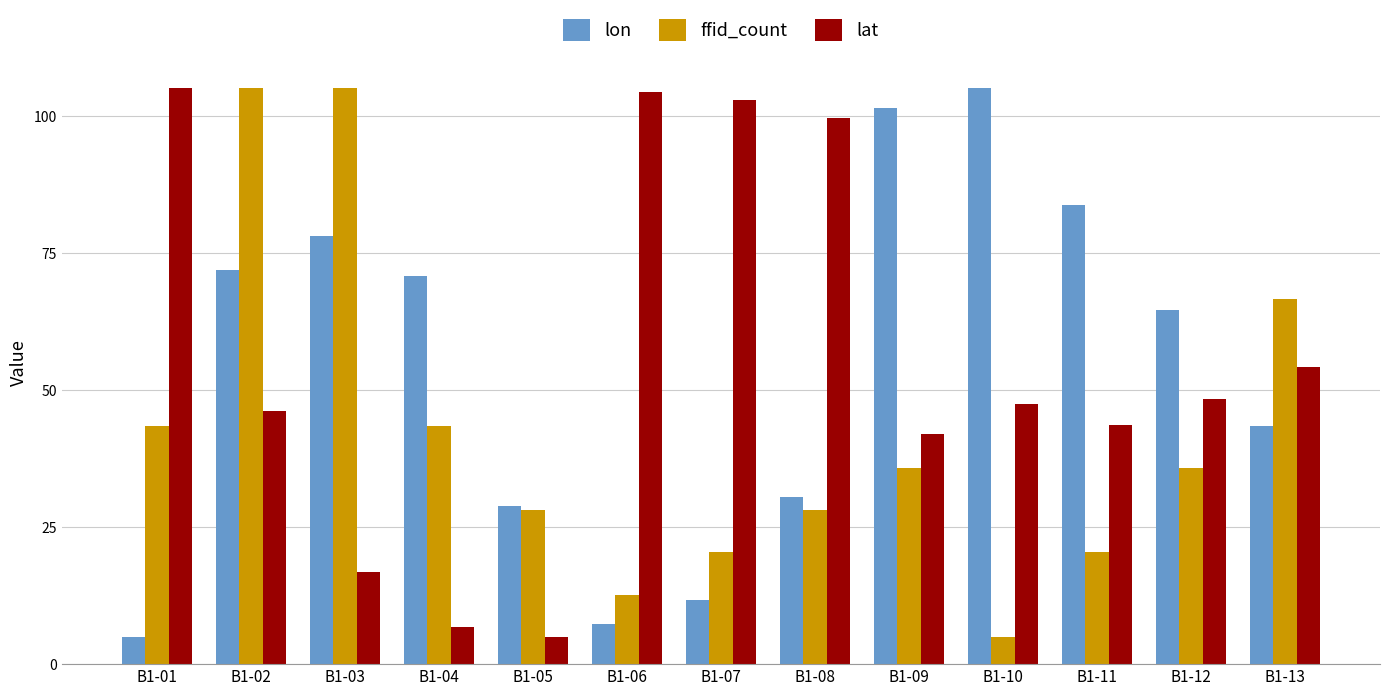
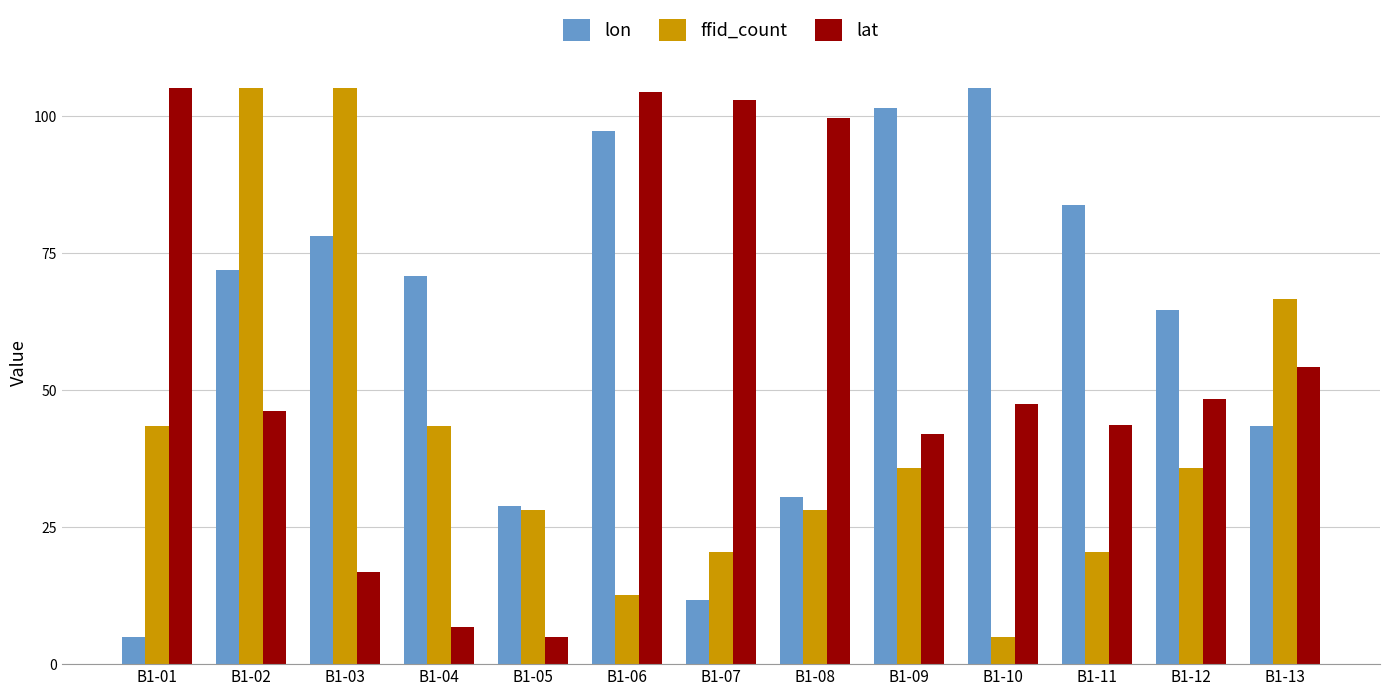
  {
    "lon": {
      "B1-01": 5,
      "B1-02": 72,
      "B1-03": 78,
      "B1-04": 71,
      "B1-05": 29,
-     "B1-06": 7,
+     "B1-06": 97,
      "B1-07": 12,
      "B1-08": 30,
      "B1-09": 101,
      "B1-10": 105,
      "B1-11": 84,
      "B1-12": 65,
      "B1-13": 43
    },
    "ffid_count": {
      "B1-01": 43,
      "B1-02": 105,
      "B1-03": 105,
      "B1-04": 43,
      "B1-05": 28,
      "B1-06": 13,
      "B1-07": 20,
      "B1-08": 28,
      "B1-09": 36,
      "B1-10": 5,
      "B1-11": 20,
      "B1-12": 36,
      "B1-13": 67
    },
    "lat": {
      "B1-01": 105,
      "B1-02": 46,
      "B1-03": 17,
      "B1-04": 7,
      "B1-05": 5,
      "B1-06": 104,
      "B1-07": 103,
      "B1-08": 100,
      "B1-09": 42,
      "B1-10": 47,
      "B1-11": 44,
      "B1-12": 48,
      "B1-13": 54
    }
  }
